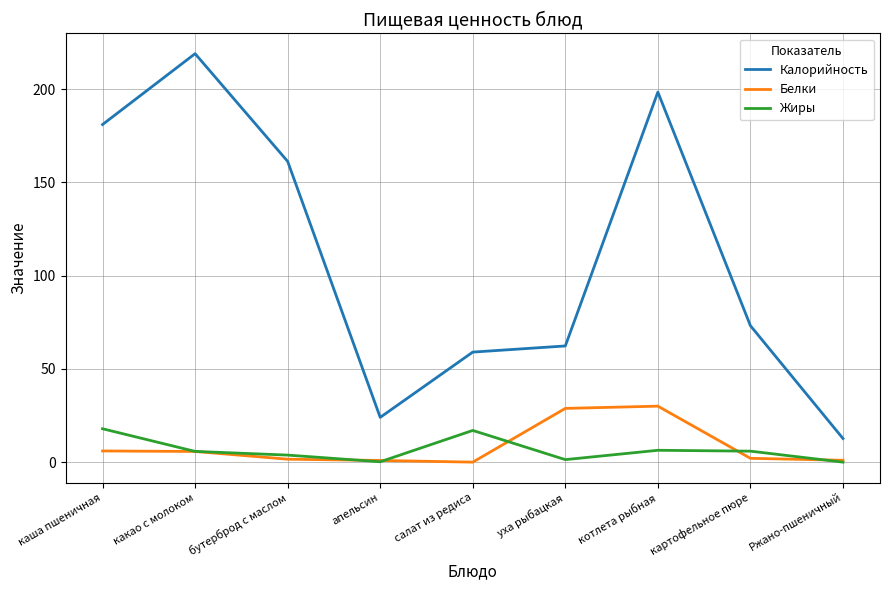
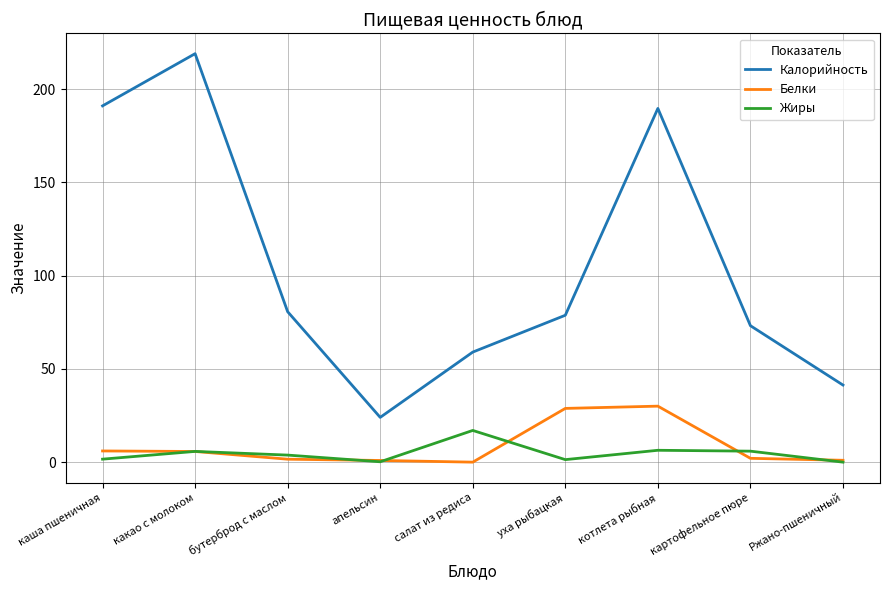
  {
    "Калорийность": {
-     "каша пшеничная": 181,
+     "каша пшеничная": 191,
      "какао с молоком": 219,
-     "бутерброд с маслом": 161,
+     "бутерброд с маслом": 81,
      "апельсин": 24,
      "салат из редиса": 59,
-     "уха рыбацкая": 62,
-     "котлета рыбная": 198,
+     "уха рыбацкая": 79,
+     "котлета рыбная": 190,
      "картофельное пюре": 73,
-     "Ржано-пшеничный": 13
+     "Ржано-пшеничный": 41
    },
    "Белки": {
      "каша пшеничная": 6,
      "бутерброд с маслом": 2,
      "салат из редиса": 0,
      "уха рыбацкая": 29,
      "котлета рыбная": 30,
      "картофельное пюре": 2
    },
    "Жиры": {
-     "каша пшеничная": 18,
+     "каша пшеничная": 2,
      "бутерброд с маслом": 4,
      "салат из редиса": 17,
      "уха рыбацкая": 1,
      "котлета рыбная": 6,
      "картофельное пюре": 6
    }
  }
